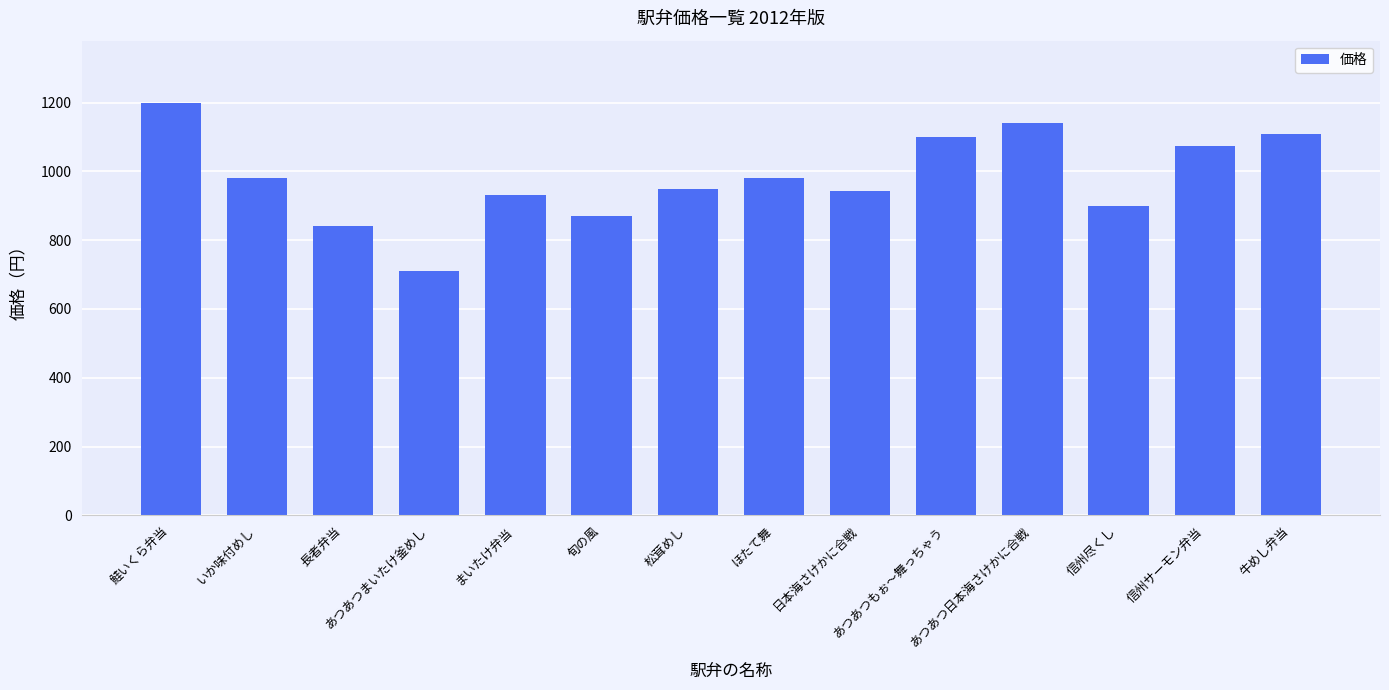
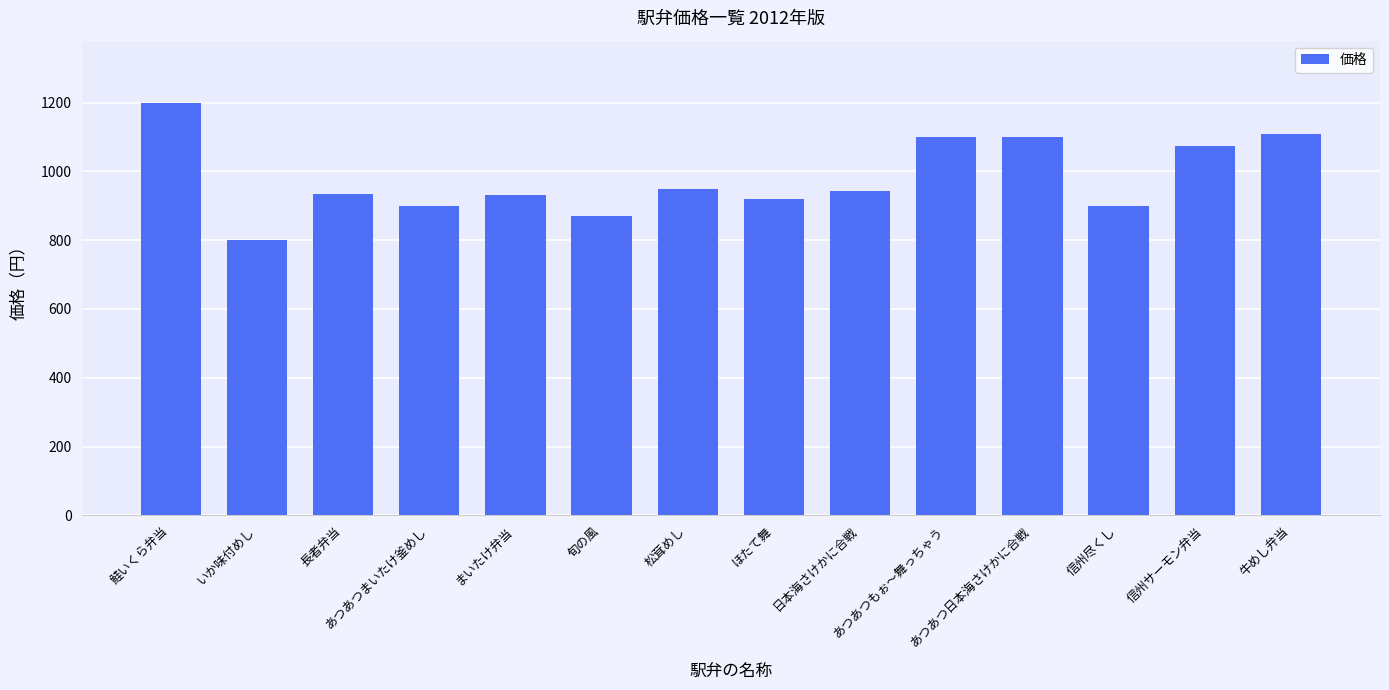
  {
    "鮭いくら弁当": 1200,
-   "いか味付めし": 980,
-   "長者弁当": 840,
-   "あつあつまいたけ釜めし": 710,
+   "いか味付めし": 800,
+   "長者弁当": 930,
+   "あつあつまいたけ釜めし": 900,
    "まいたけ弁当": 930,
    "旬の風": 870,
    "松茸めし": 950,
-   "ほたて舞": 980,
+   "ほたて舞": 920,
    "日本海さけかに合戦": 940,
    "あつあつもぉ～舞っちゃう": 1100,
-   "あつあつ日本海さけかに合戦": 1140,
+   "あつあつ日本海さけかに合戦": 1100,
    "信州尽くし": 900,
    "信州サーモン弁当": 1080,
    "牛めし弁当": 1110
  }
